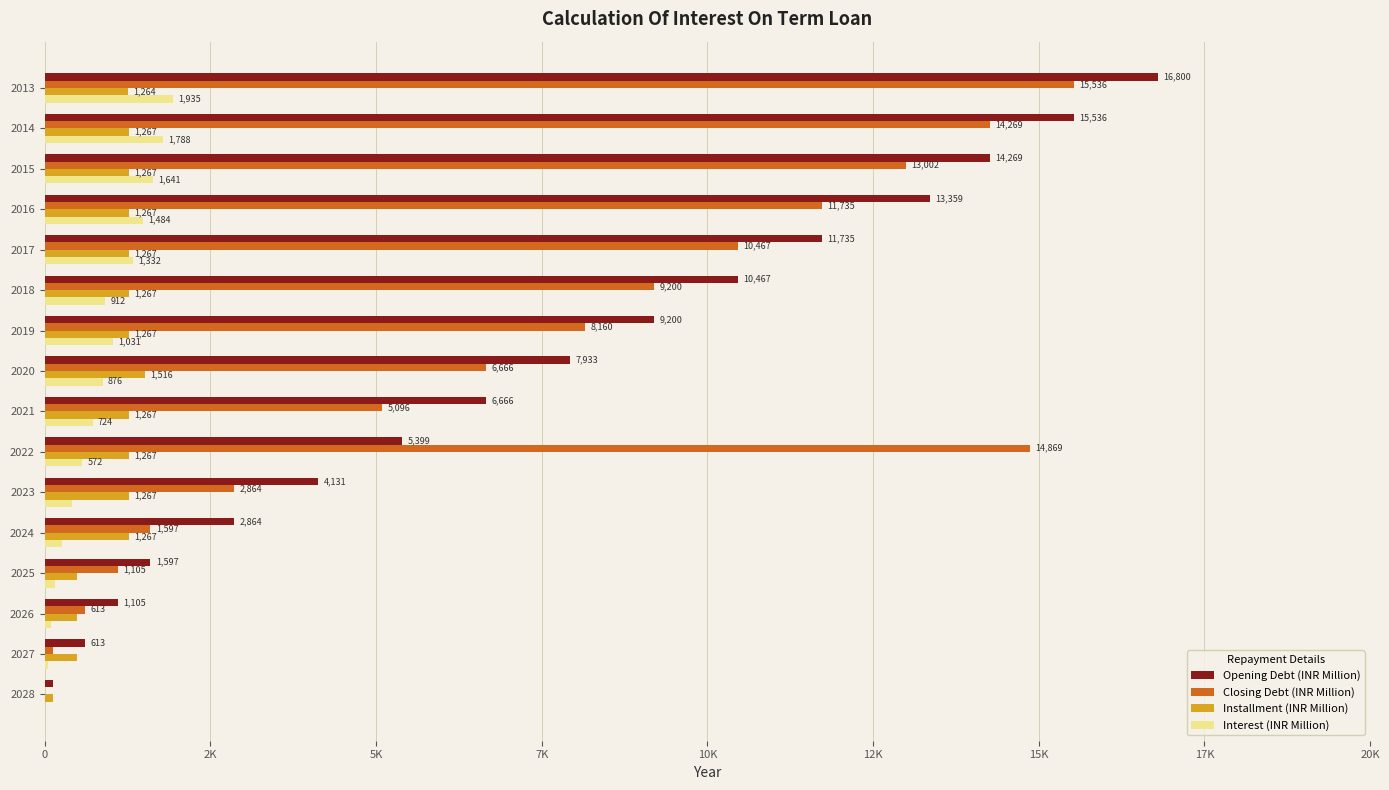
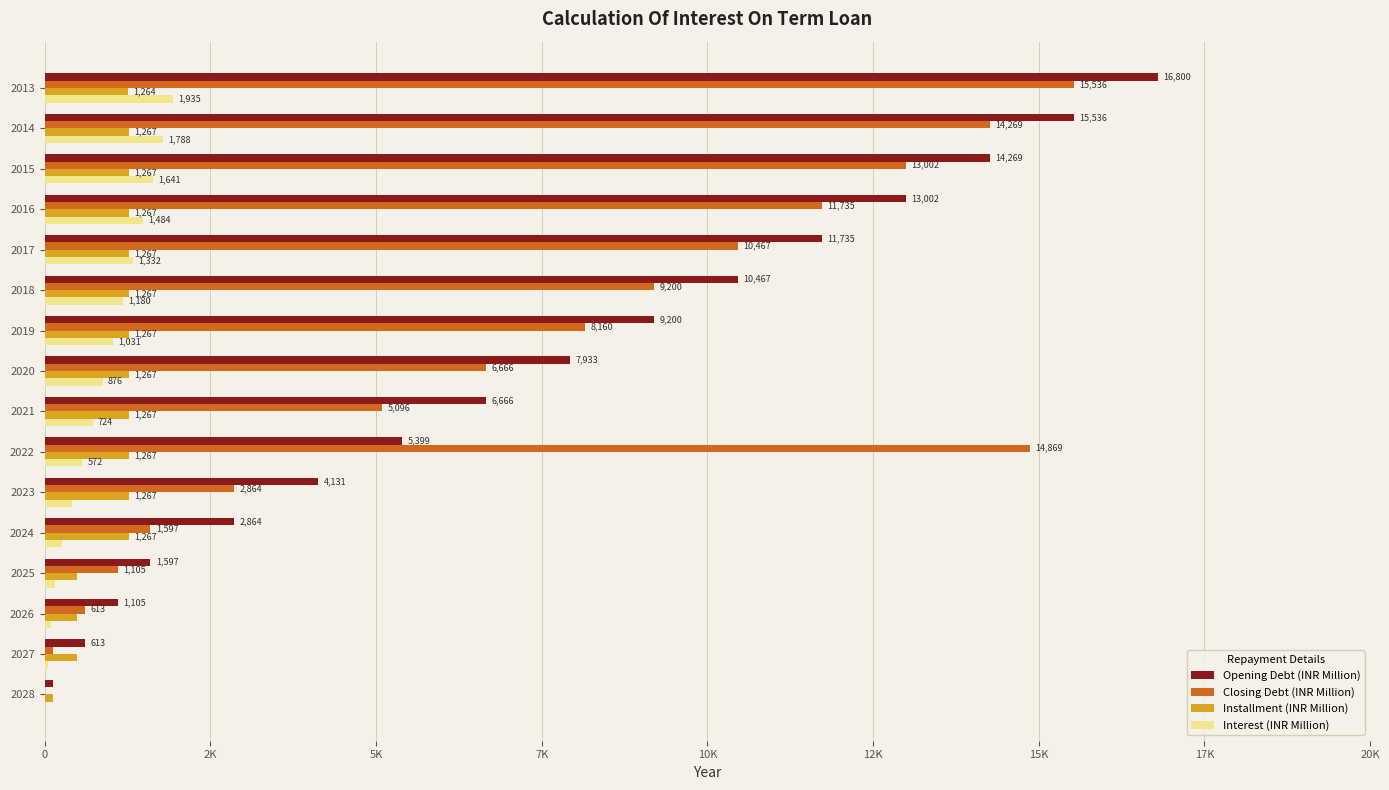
  {
    "Opening Debt (INR Million)": {
      "2013": "16,800",
      "2014": "15,536",
      "2015": "14,269",
-     "2016": "13,359",
+     "2016": "13,002",
      "2017": "11,735",
      "2018": "10,467",
      "2019": "9,200",
      "2020": "7,933",
      "2021": "6,666",
      "2022": "5,399",
      "2023": "4,131",
      "2024": "2,864",
      "2025": "1,597",
      "2026": "1,105",
      "2027": "613"
    },
    "Closing Debt (INR Million)": {
      "2013": "15,536",
      "2014": "14,269",
      "2015": "13,002",
      "2016": "11,735",
      "2017": "10,467",
      "2018": "9,200",
      "2019": "8,160",
      "2020": "6,666",
      "2021": "5,096",
      "2022": "14,869",
      "2023": "2,864",
      "2024": "1,597",
      "2025": "1,105",
      "2026": "613"
    },
    "Installment (INR Million)": {
      "2013": "1,264",
      "2014": "1,267",
      "2015": "1,267",
      "2016": "1,267",
      "2018": "1,267",
      "2019": "1,267",
-     "2020": "1,516",
+     "2020": "1,267",
      "2021": "1,267",
      "2022": "1,267",
      "2023": "1,267",
      "2024": "1,267"
    },
    "Interest (INR Million)": {
      "2013": "1,935",
      "2014": "1,788",
      "2015": "1,641",
      "2016": "1,484",
-     "2018": "912",
+     "2018": "1,180",
      "2019": "1,031",
      "2020": "876",
      "2021": "724",
      "2022": "572"
    }
  }
